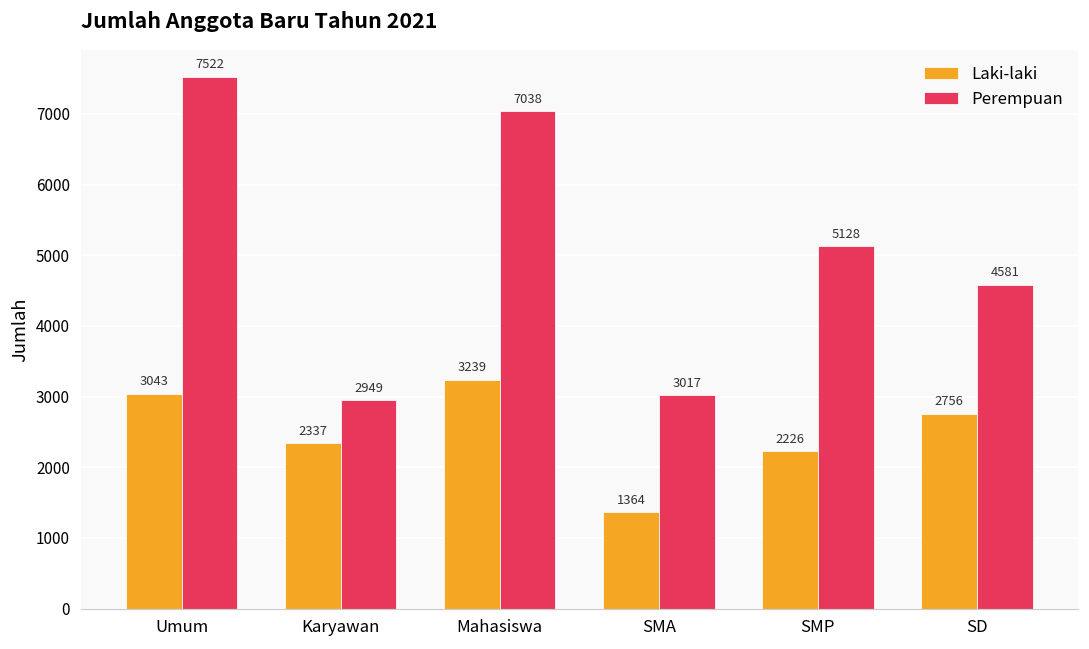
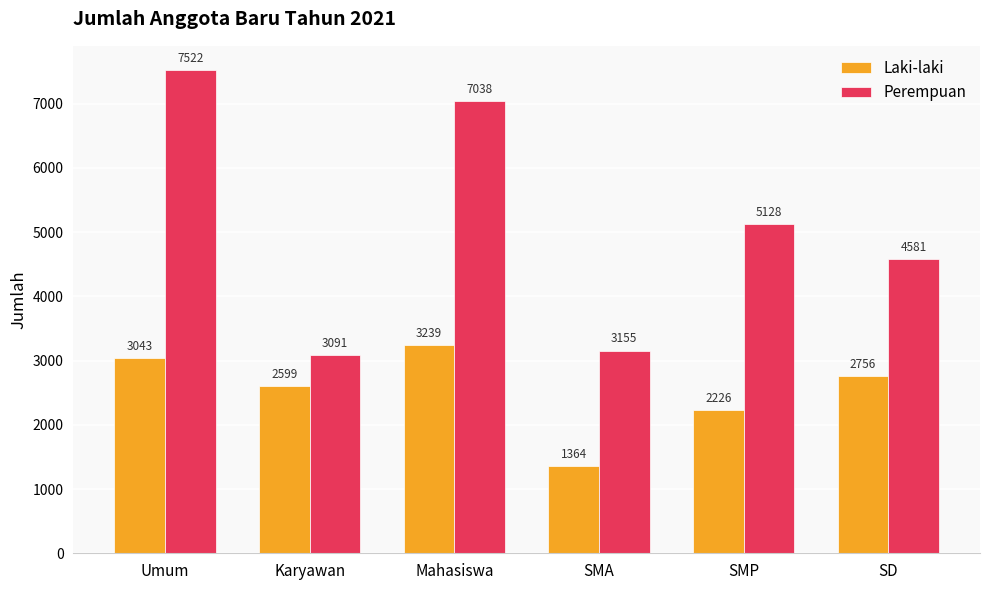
  {
    "Laki-laki": {
      "Umum": 3043,
-     "Karyawan": 2337,
+     "Karyawan": 2599,
      "Mahasiswa": 3239,
      "SMA": 1364,
      "SMP": 2226,
      "SD": 2756
    },
    "Perempuan": {
      "Umum": 7522,
-     "Karyawan": 2949,
+     "Karyawan": 3091,
      "Mahasiswa": 7038,
-     "SMA": 3017,
+     "SMA": 3155,
      "SMP": 5128,
      "SD": 4581
    }
  }
